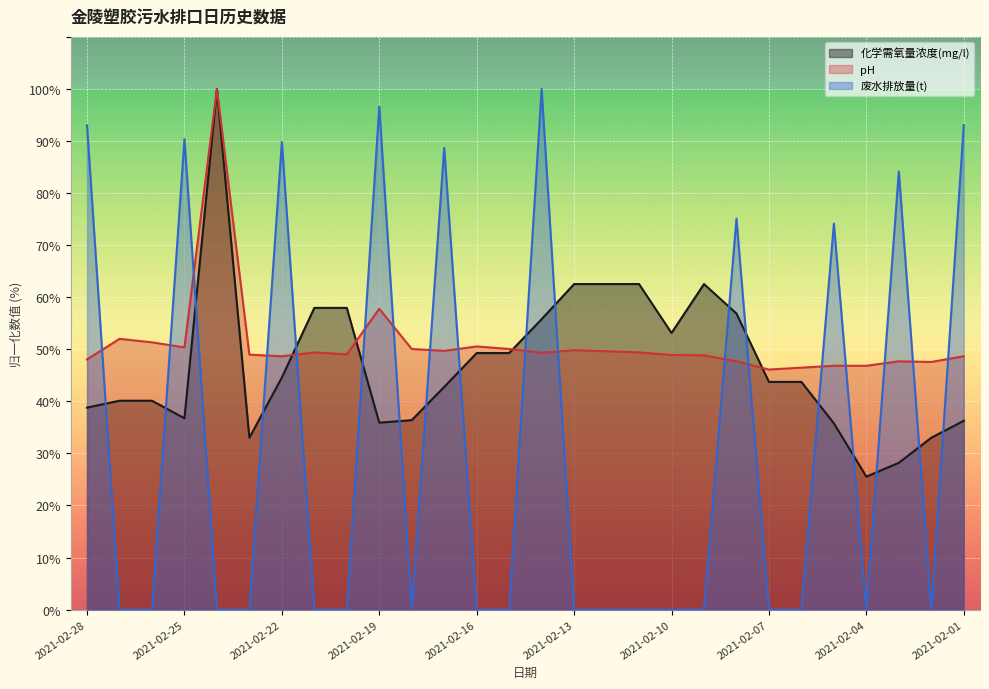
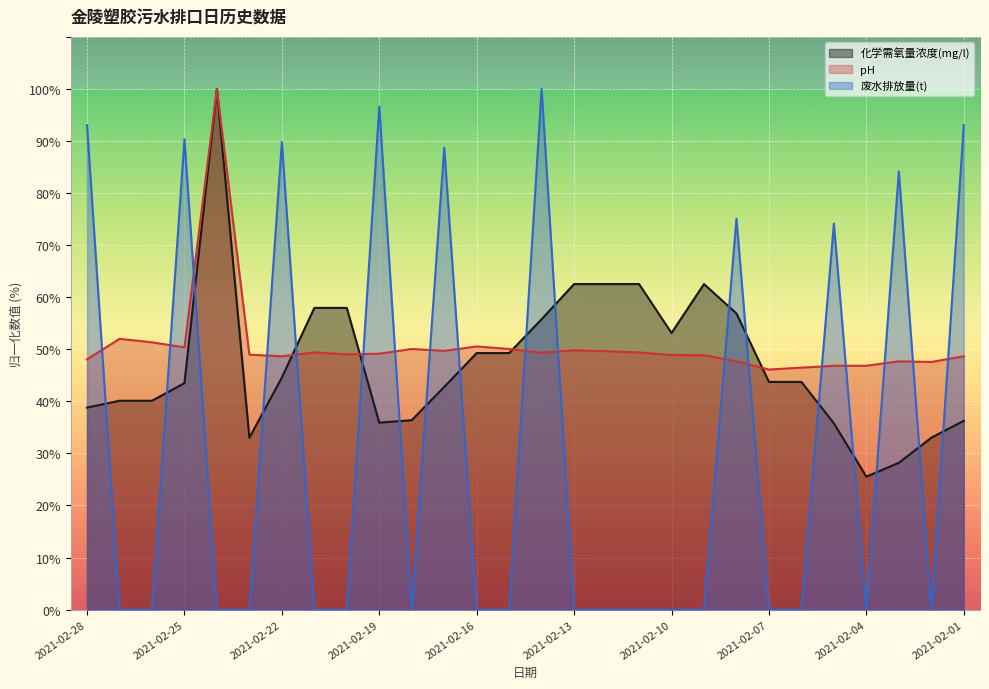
  {
    "化学需氧量浓度(mg/l)": {
      "2021-02-28": "39%",
-     "2021-02-25": "37%",
+     "2021-02-25": "43%",
      "2021-02-22": "45%",
      "2021-02-19": "36%",
      "2021-02-16": "49%",
      "2021-02-13": "63%",
      "2021-02-10": "53%",
      "2021-02-07": "44%",
      "2021-02-04": "26%",
      "2021-02-01": "36%"
    },
    "pH": {
      "2021-02-28": "48%",
      "2021-02-25": "50%",
      "2021-02-22": "49%",
-     "2021-02-19": "58%",
+     "2021-02-19": "49%",
      "2021-02-16": "51%",
      "2021-02-13": "50%",
      "2021-02-10": "49%",
      "2021-02-07": "46%",
      "2021-02-04": "47%",
      "2021-02-01": "49%"
    },
    "废水排放量(t)": {
      "2021-02-28": "93%",
      "2021-02-25": "90%",
      "2021-02-22": "90%",
      "2021-02-19": "97%",
      "2021-02-16": "0%",
      "2021-02-13": "0%",
      "2021-02-10": "0%",
      "2021-02-07": "0%",
      "2021-02-04": "0%",
      "2021-02-01": "93%"
    }
  }
